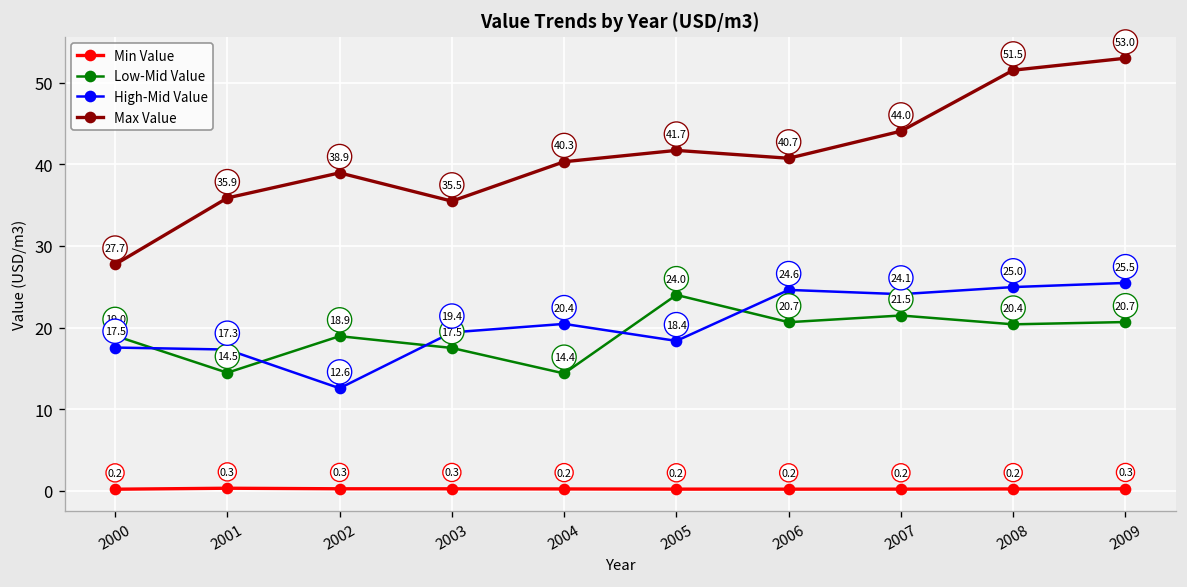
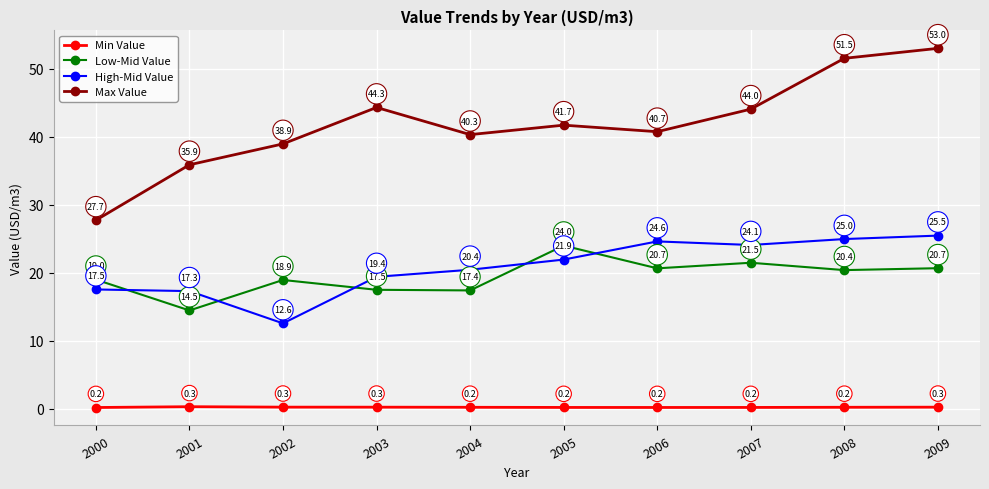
  {
    "Low-Mid Value": {
-     "2004": 14.4
+     "2004": 17.4
    },
    "High-Mid Value": {
-     "2005": 18.4
+     "2005": 21.9
    },
    "Max Value": {
-     "2003": 35.5
+     "2003": 44.3
    }
  }
